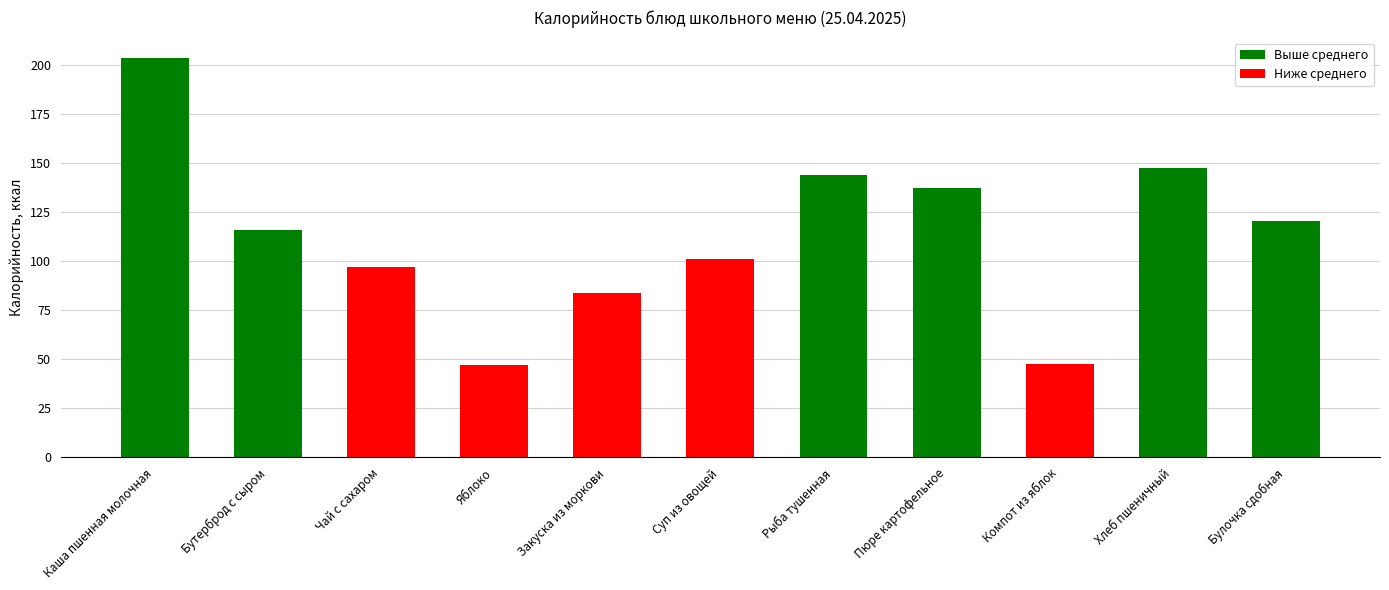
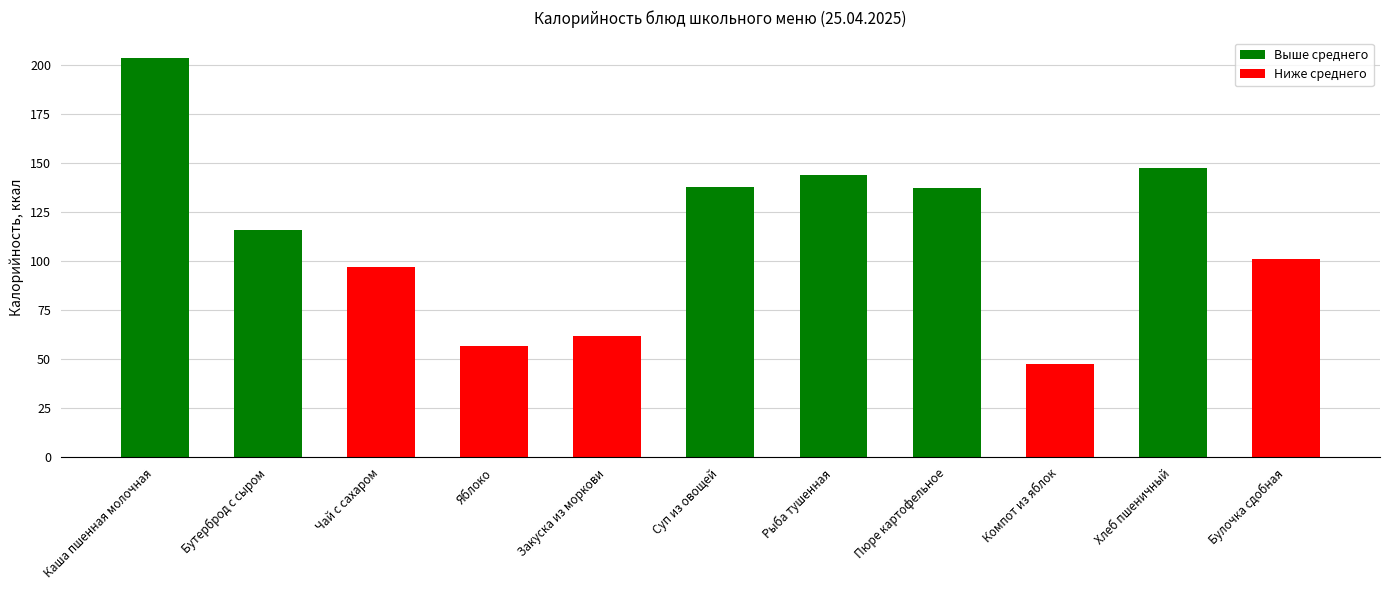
  {
    "Каша пшенная молочная": 204,
    "Бутерброд с сыром": 116,
    "Чай с сахаром": 97,
-   "Яблоко": 47,
-   "Закуска из моркови": 84,
-   "Суп из овощей": 101,
+   "Яблоко": 57,
+   "Закуска из моркови": 62,
+   "Суп из овощей": 138,
    "Рыба тушенная": 144,
    "Пюре картофельное": 137,
    "Компот из яблок": 48,
    "Хлеб пшеничный": 148,
-   "Булочка сдобная": 120
+   "Булочка сдобная": 101
  }
